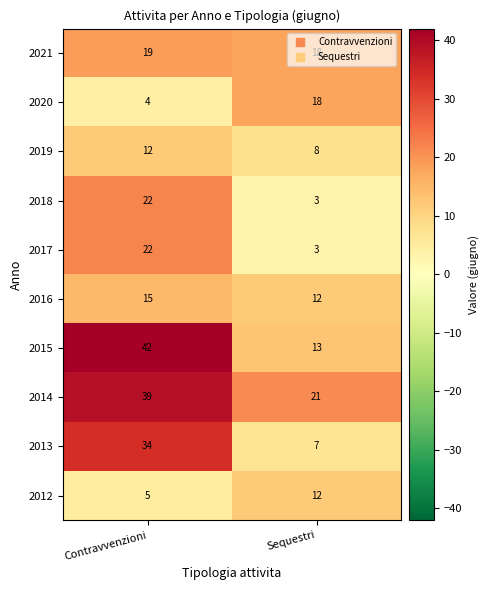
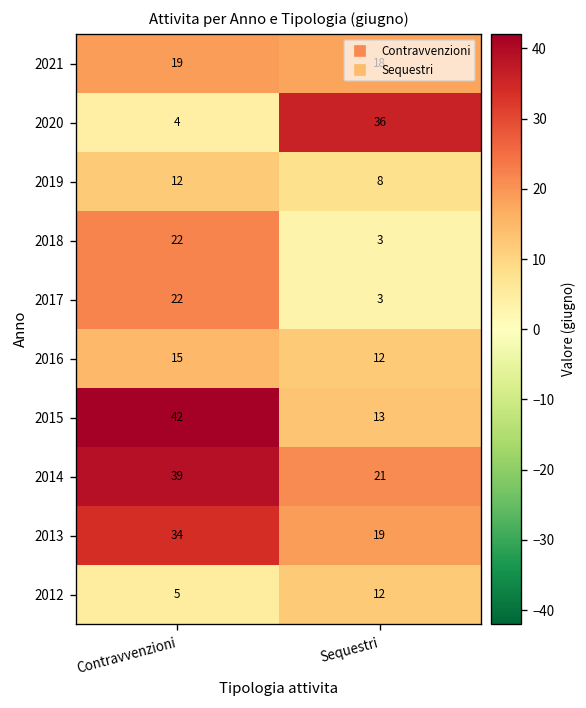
  {
    "2021": {
      "Contravvenzioni": 19
    },
    "2020": {
      "Contravvenzioni": 4,
-     "Sequestri": 18
+     "Sequestri": 36
    },
    "2019": {
      "Contravvenzioni": 12,
      "Sequestri": 8
    },
    "2018": {
      "Contravvenzioni": 22,
      "Sequestri": 3
    },
    "2017": {
      "Contravvenzioni": 22,
      "Sequestri": 3
    },
    "2016": {
      "Contravvenzioni": 15,
      "Sequestri": 12
    },
    "2015": {
      "Contravvenzioni": 42,
      "Sequestri": 13
    },
    "2014": {
      "Contravvenzioni": 39,
      "Sequestri": 21
    },
    "2013": {
      "Contravvenzioni": 34,
-     "Sequestri": 7
+     "Sequestri": 19
    },
    "2012": {
      "Contravvenzioni": 5,
      "Sequestri": 12
    }
  }
